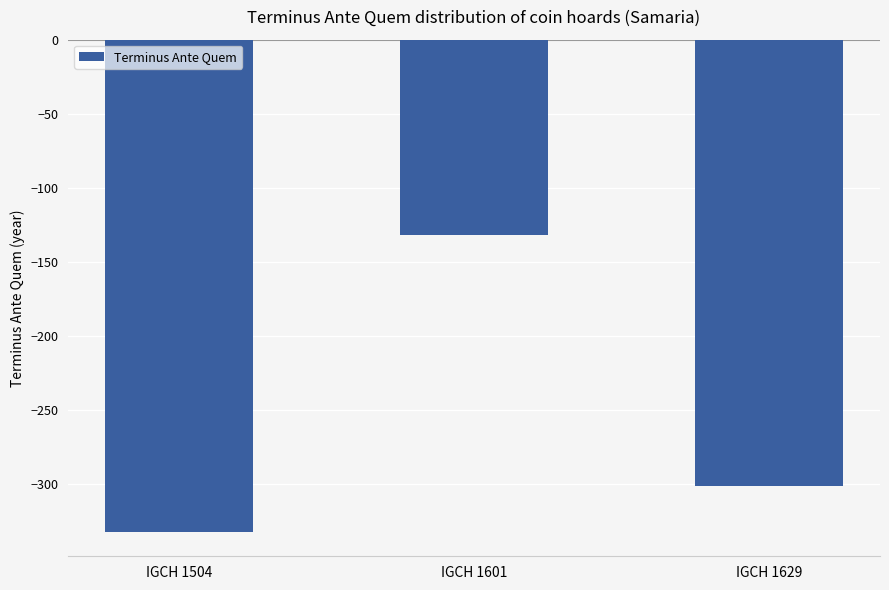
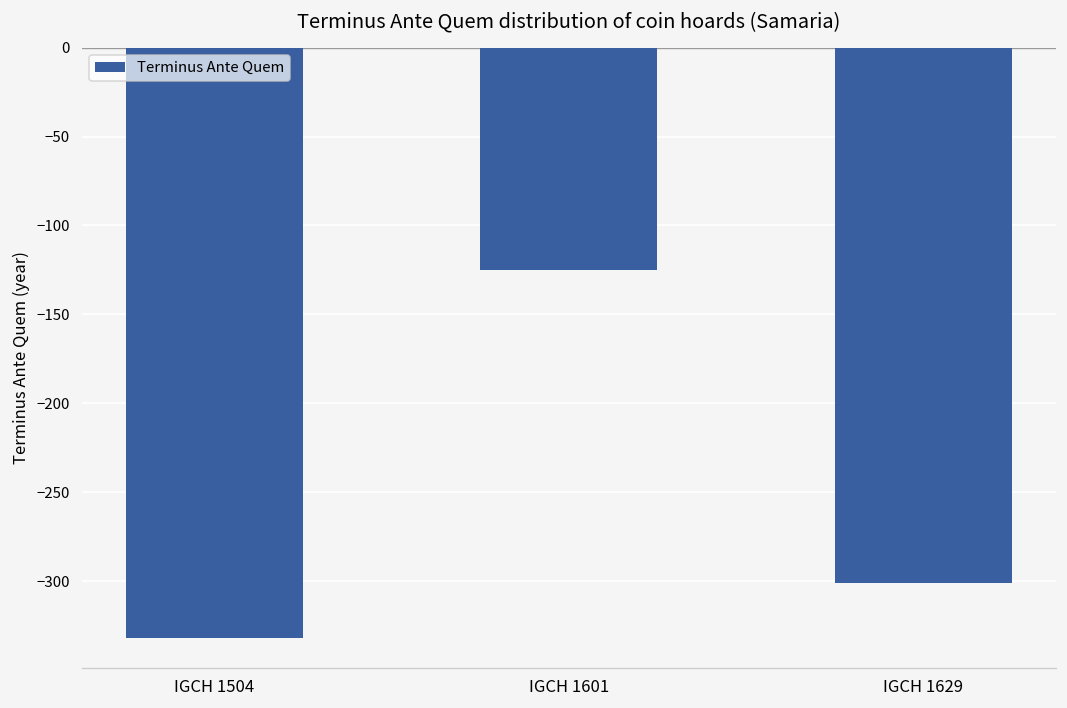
  {
    "IGCH 1504": -332,
-   "IGCH 1601": -132,
+   "IGCH 1601": -125,
    "IGCH 1629": -301
  }
